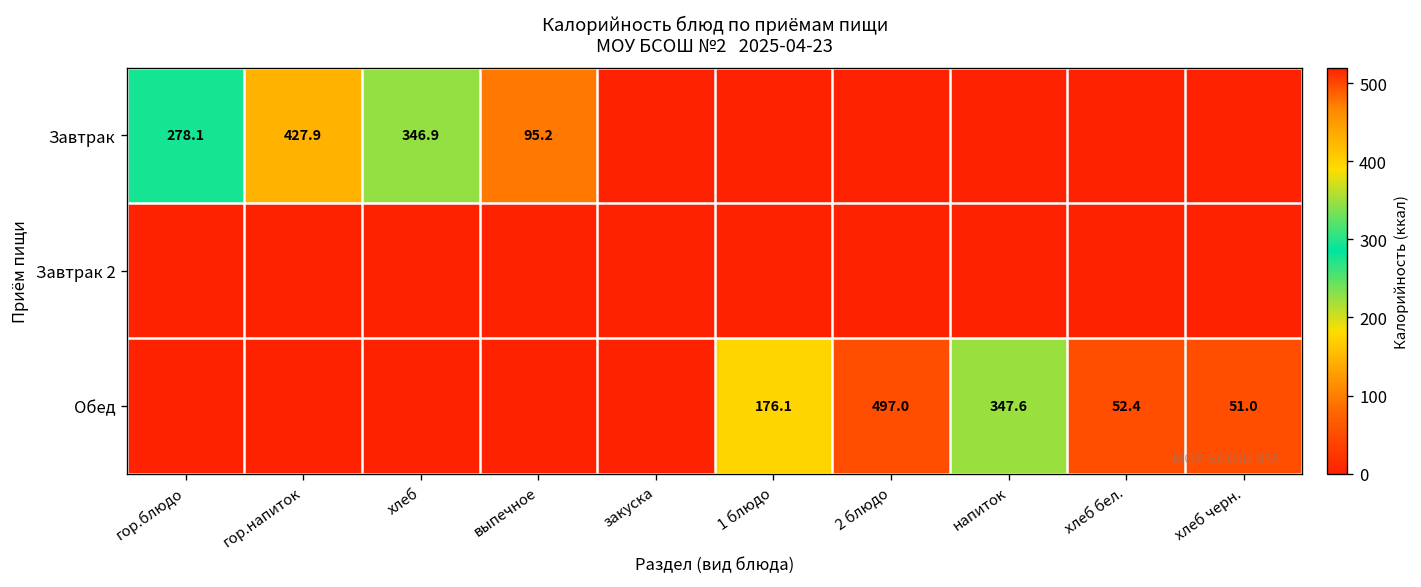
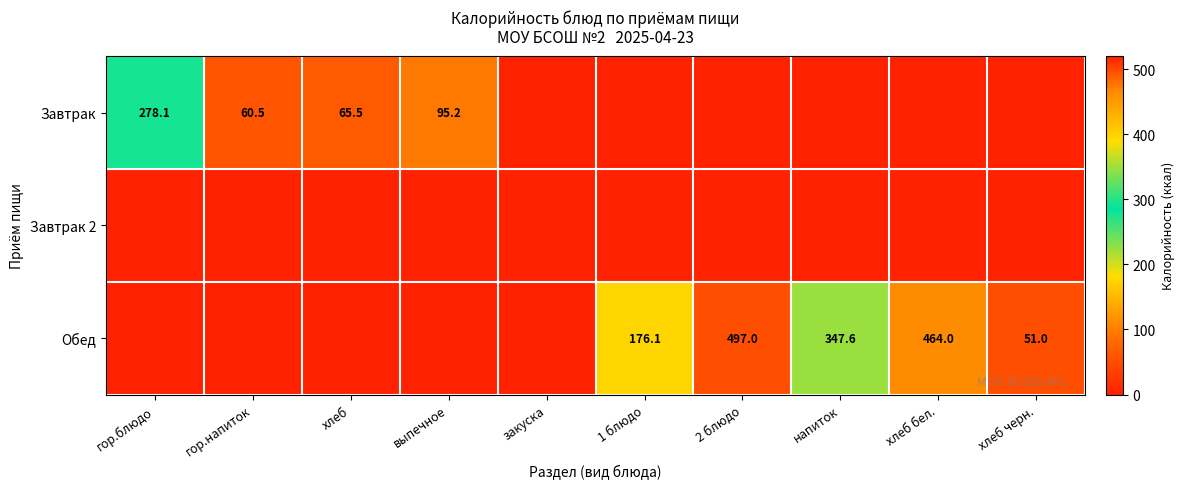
  {
    "Завтрак": {
      "гор.блюдо": 278.1,
-     "гор.напиток": 427.9,
-     "хлеб": 346.9,
+     "гор.напиток": 60.5,
+     "хлеб": 65.5,
      "выпечное": 95.2
    },
    "Обед": {
      "1 блюдо": 176.1,
      "2 блюдо": 497.0,
      "напиток": 347.6,
-     "хлеб бел.": 52.4
+     "хлеб бел.": 464.0
    }
  }
